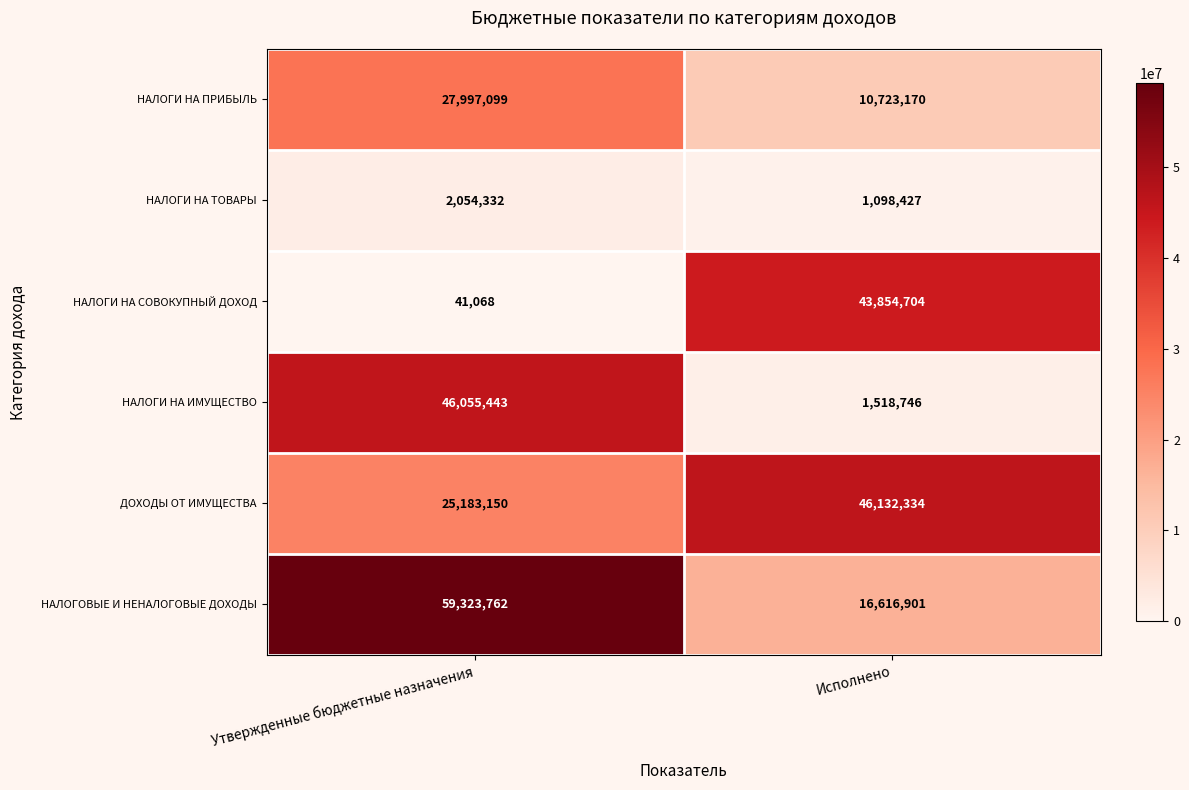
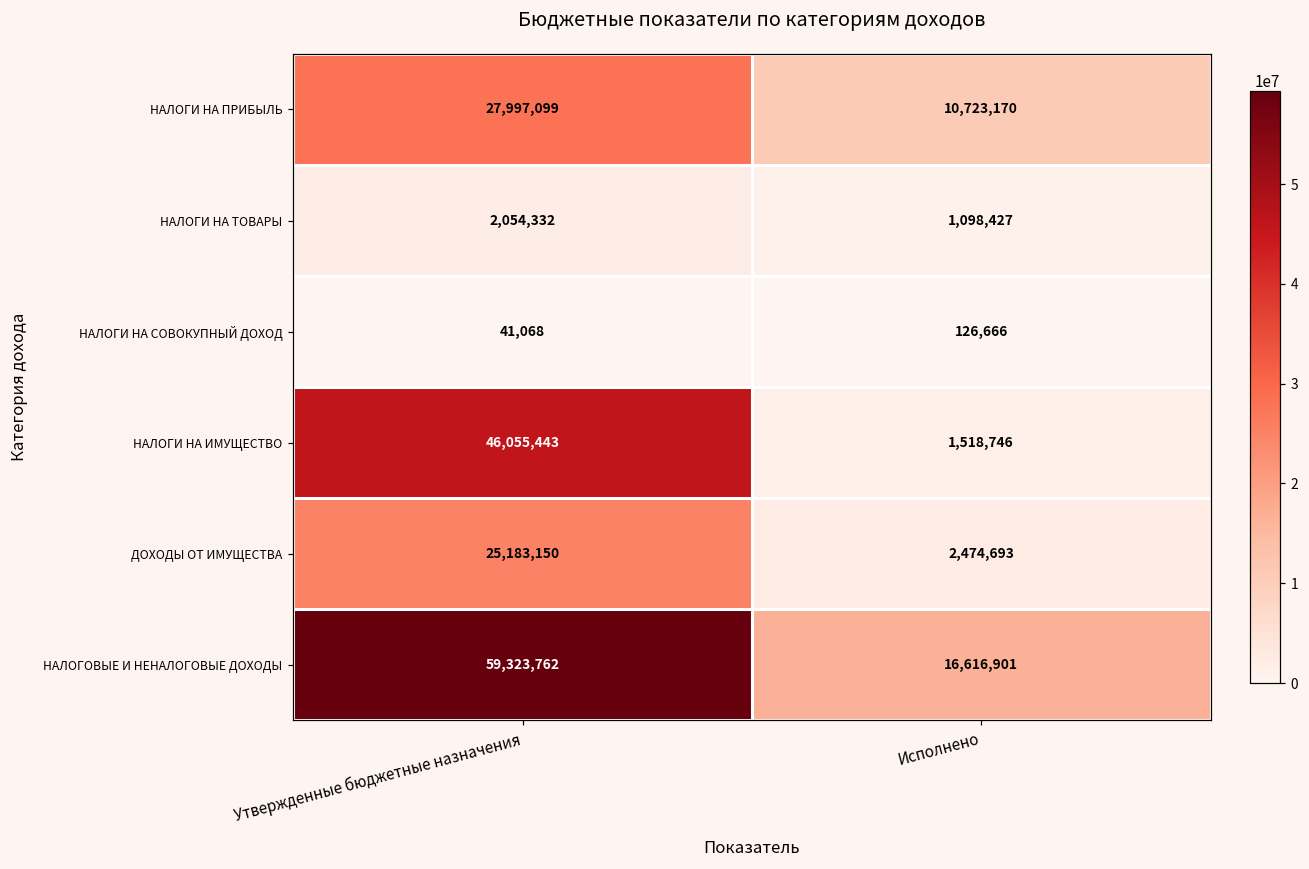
  {
    "НАЛОГИ НА ПРИБЫЛЬ": {
      "Утвержденные бюджетные назначения": "27,997,099",
      "Исполнено": "10,723,170"
    },
    "НАЛОГИ НА ТОВАРЫ": {
      "Утвержденные бюджетные назначения": "2,054,332",
      "Исполнено": "1,098,427"
    },
    "НАЛОГИ НА СОВОКУПНЫЙ ДОХОД": {
      "Утвержденные бюджетные назначения": "41,068",
-     "Исполнено": "43,854,704"
+     "Исполнено": "126,666"
    },
    "НАЛОГИ НА ИМУЩЕСТВО": {
      "Утвержденные бюджетные назначения": "46,055,443",
      "Исполнено": "1,518,746"
    },
    "ДОХОДЫ ОТ ИМУЩЕСТВА": {
      "Утвержденные бюджетные назначения": "25,183,150",
-     "Исполнено": "46,132,334"
+     "Исполнено": "2,474,693"
    },
    "НАЛОГОВЫЕ И НЕНАЛОГОВЫЕ ДОХОДЫ": {
      "Утвержденные бюджетные назначения": "59,323,762",
      "Исполнено": "16,616,901"
    }
  }
